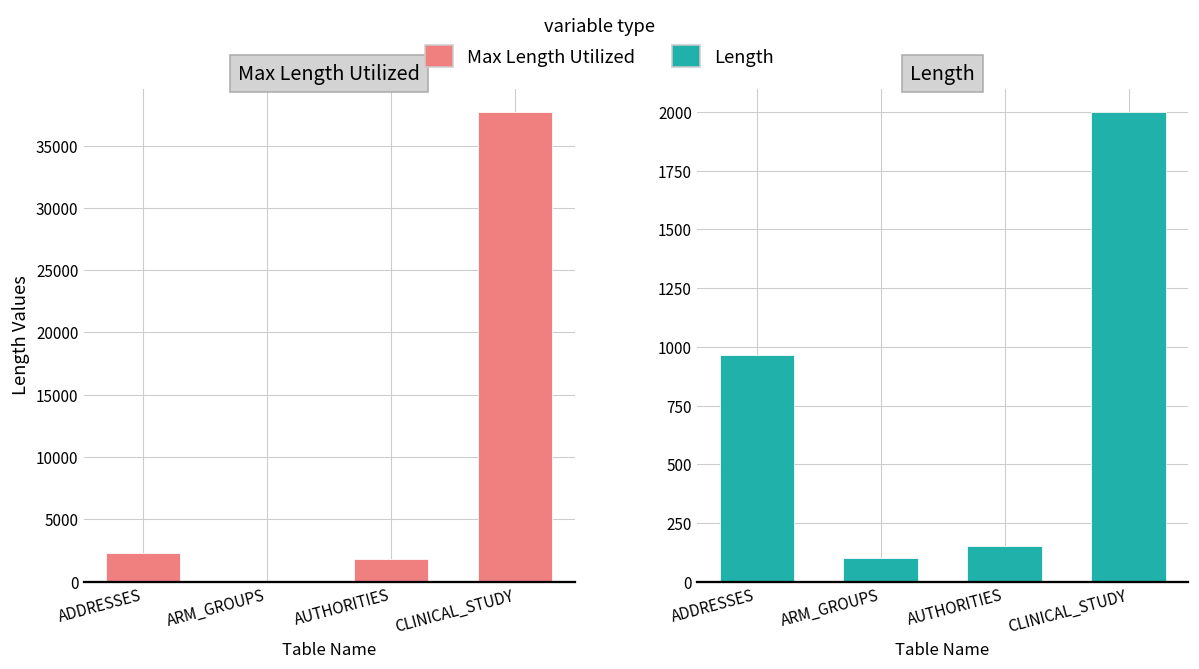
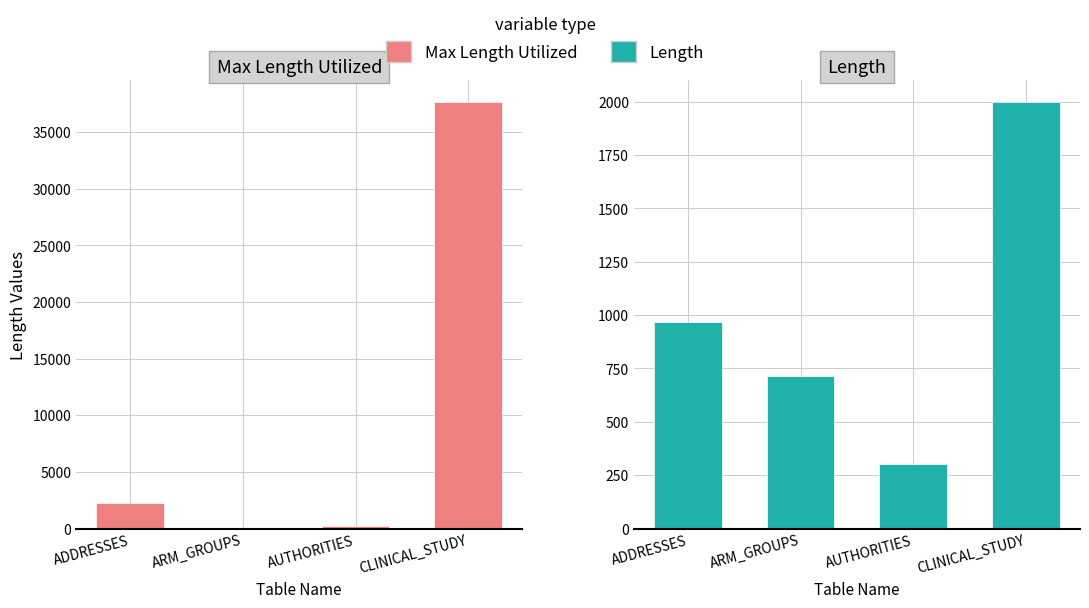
  {
    "Max Length Utilized": {
      "ADDRESSES": 2300,
-     "AUTHORITIES": 1800,
+     "AUTHORITIES": 300,
      "CLINICAL_STUDY": 37700
    },
    "Length": {
      "ADDRESSES": 970,
-     "ARM_GROUPS": 100,
-     "AUTHORITIES": 150,
+     "ARM_GROUPS": 720,
+     "AUTHORITIES": 300,
      "CLINICAL_STUDY": 2000
    }
  }
